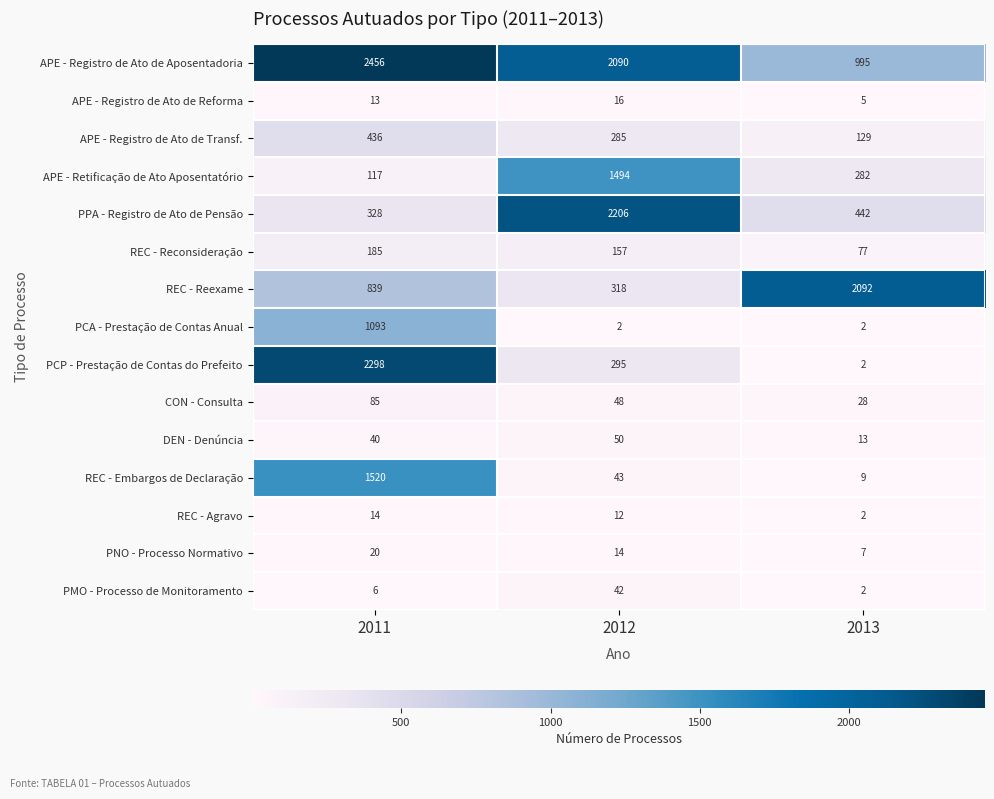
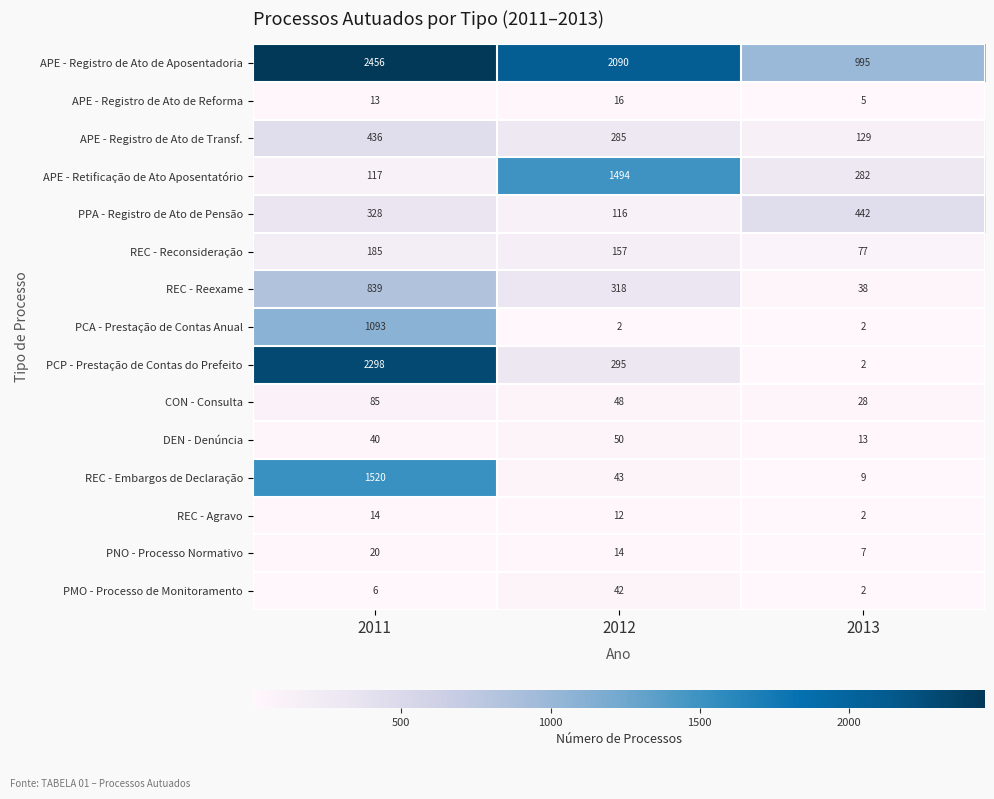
  {
    "APE - Registro de Ato de Aposentadoria": {
      "2011": 2456,
      "2012": 2090,
      "2013": 995
    },
    "APE - Registro de Ato de Reforma": {
      "2011": 13,
      "2012": 16,
      "2013": 5
    },
    "APE - Registro de Ato de Transf.": {
      "2011": 436,
      "2012": 285,
      "2013": 129
    },
    "APE - Retificação de Ato Aposentatório": {
      "2011": 117,
      "2012": 1494,
      "2013": 282
    },
    "PPA - Registro de Ato de Pensão": {
      "2011": 328,
-     "2012": 2206,
+     "2012": 116,
      "2013": 442
    },
    "REC - Reconsideração": {
      "2011": 185,
      "2012": 157,
      "2013": 77
    },
    "REC - Reexame": {
      "2011": 839,
      "2012": 318,
-     "2013": 2092
+     "2013": 38
    },
    "PCA - Prestação de Contas Anual": {
      "2011": 1093,
      "2012": 2,
      "2013": 2
    },
    "PCP - Prestação de Contas do Prefeito": {
      "2011": 2298,
      "2012": 295,
      "2013": 2
    },
    "CON - Consulta": {
      "2011": 85,
      "2012": 48,
      "2013": 28
    },
    "DEN - Denúncia": {
      "2011": 40,
      "2012": 50,
      "2013": 13
    },
    "REC - Embargos de Declaração": {
      "2011": 1520,
      "2012": 43,
      "2013": 9
    },
    "REC - Agravo": {
      "2011": 14,
      "2012": 12,
      "2013": 2
    },
    "PNO - Processo Normativo": {
      "2011": 20,
      "2012": 14,
      "2013": 7
    },
    "PMO - Processo de Monitoramento": {
      "2011": 6,
      "2012": 42,
      "2013": 2
    }
  }
